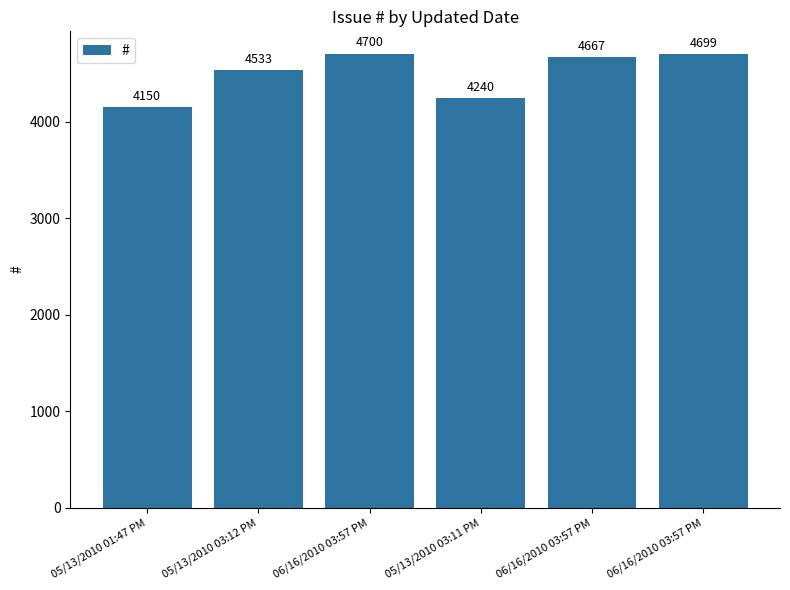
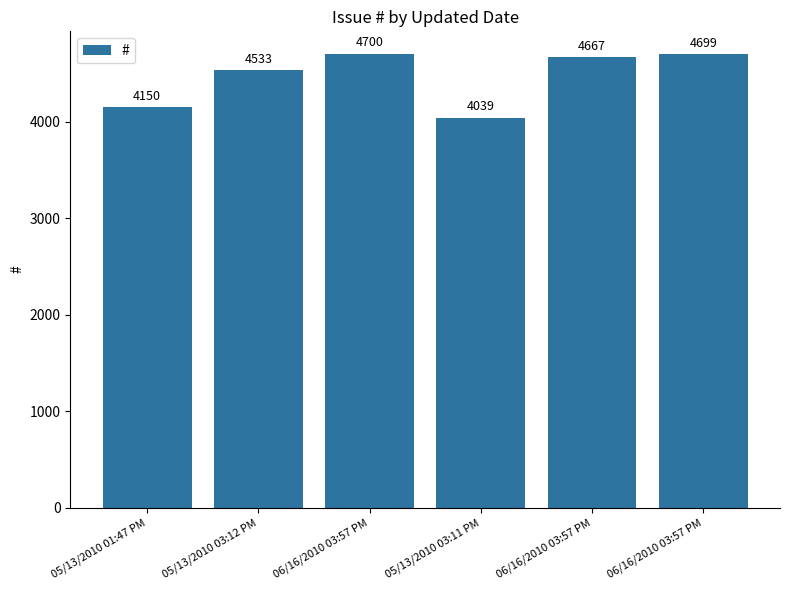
  {
    "05/13/2010 01:47 PM": 4150,
    "05/13/2010 03:12 PM": 4533,
-   "05/13/2010 03:11 PM": 4240
+   "05/13/2010 03:11 PM": 4039
  }
